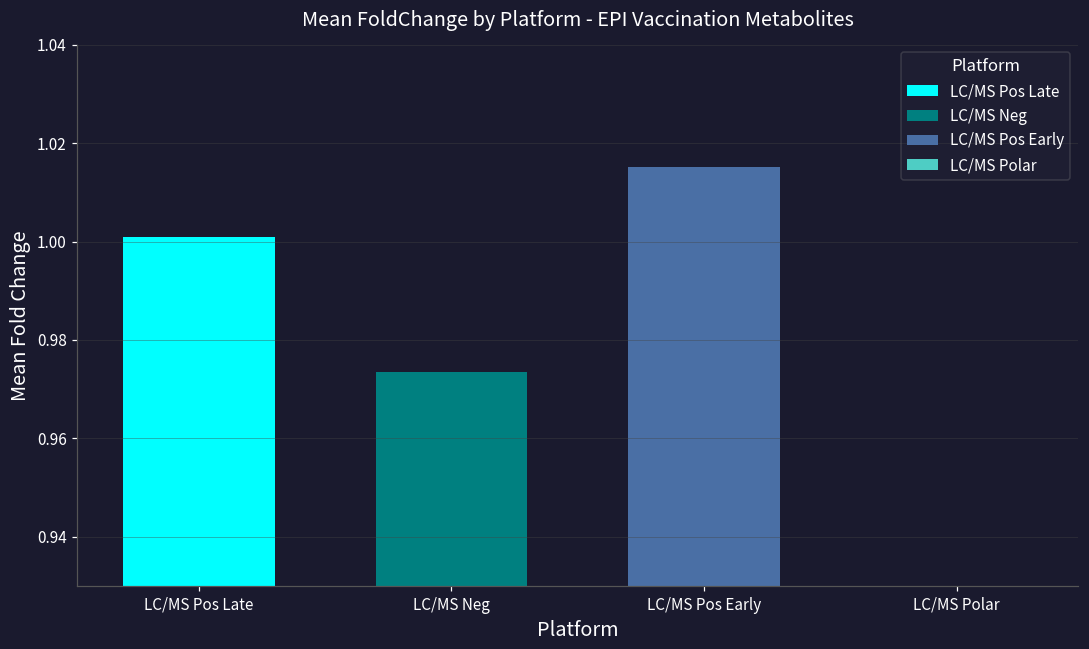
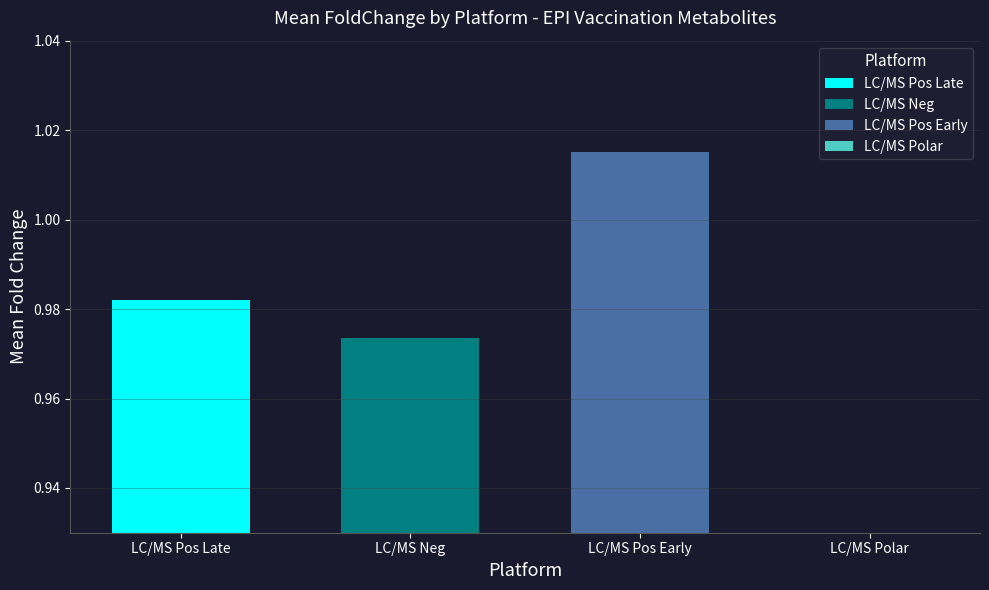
  {
-   "LC/MS Pos Late": 1.001,
+   "LC/MS Pos Late": 0.982,
    "LC/MS Neg": 0.974,
    "LC/MS Pos Early": 1.015
  }
